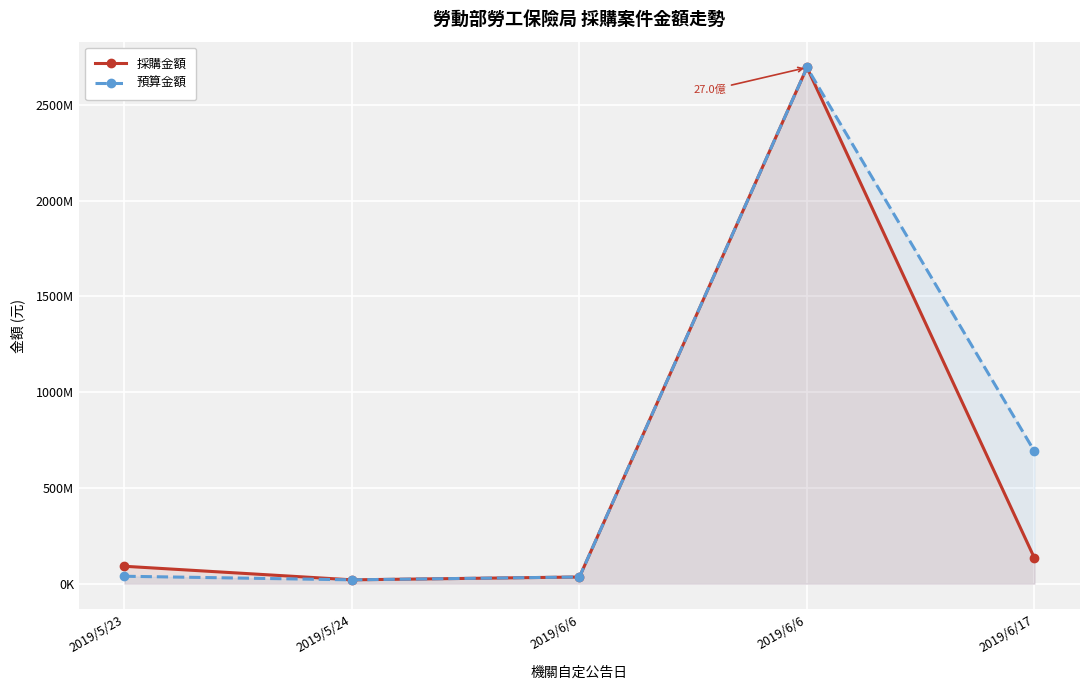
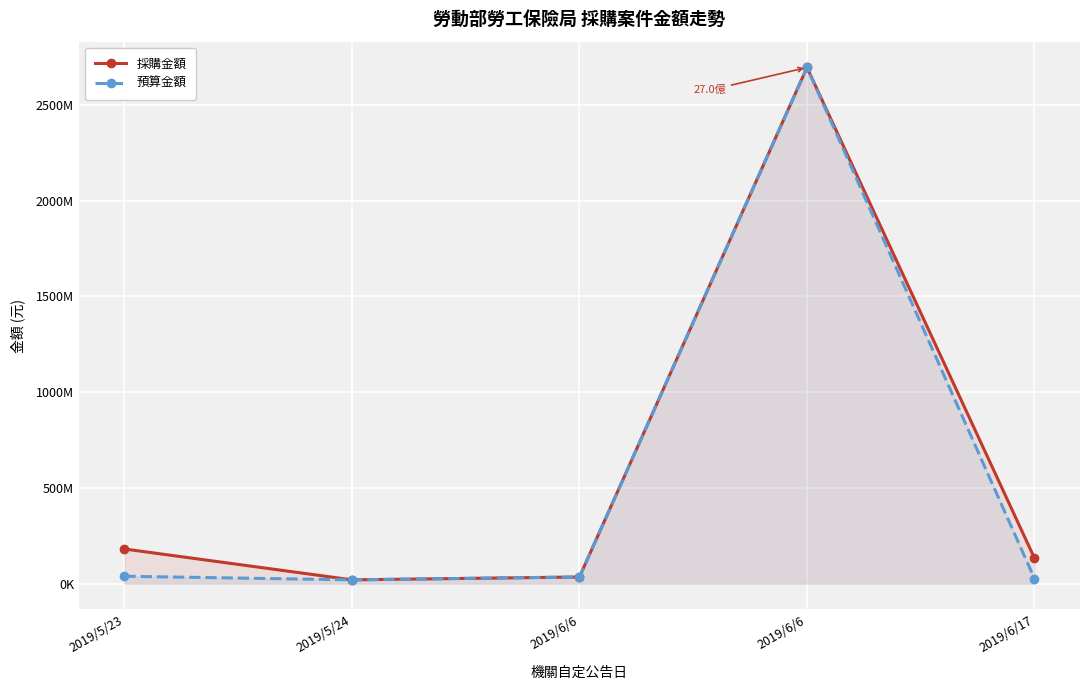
  {
    "採購金額": {
-     "2019/5/23": 90000000,
+     "2019/5/23": 180000000,
      "2019/6/17": 130000000
    },
    "預算金額": {
      "2019/5/23": 40000000,
-     "2019/6/17": 690000000
+     "2019/6/17": 30000000
    }
  }
